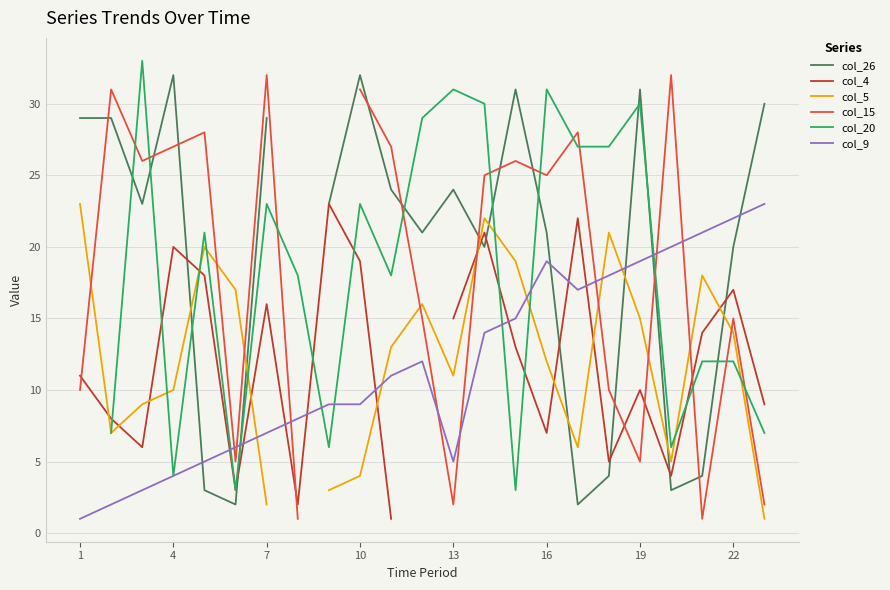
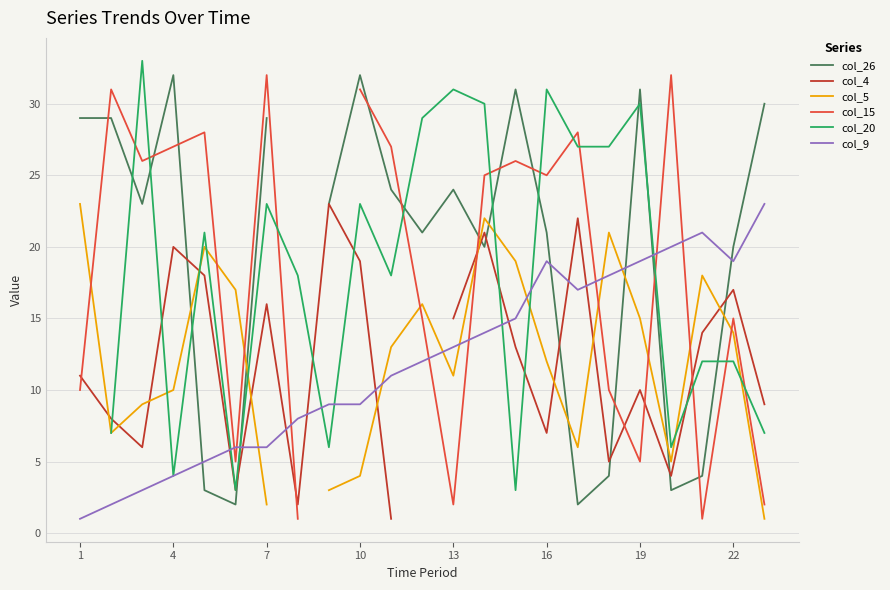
  {
    "col_26": {
      "7": 29
    },
    "col_5": {
      "7": 2
    },
    "col_9": {
      "1": 1,
-     "7": 7,
+     "7": 6,
      "10": 9,
-     "13": 5,
+     "13": 13,
      "16": 19,
      "19": 19,
-     "22": 22
+     "22": 19
    }
  }
